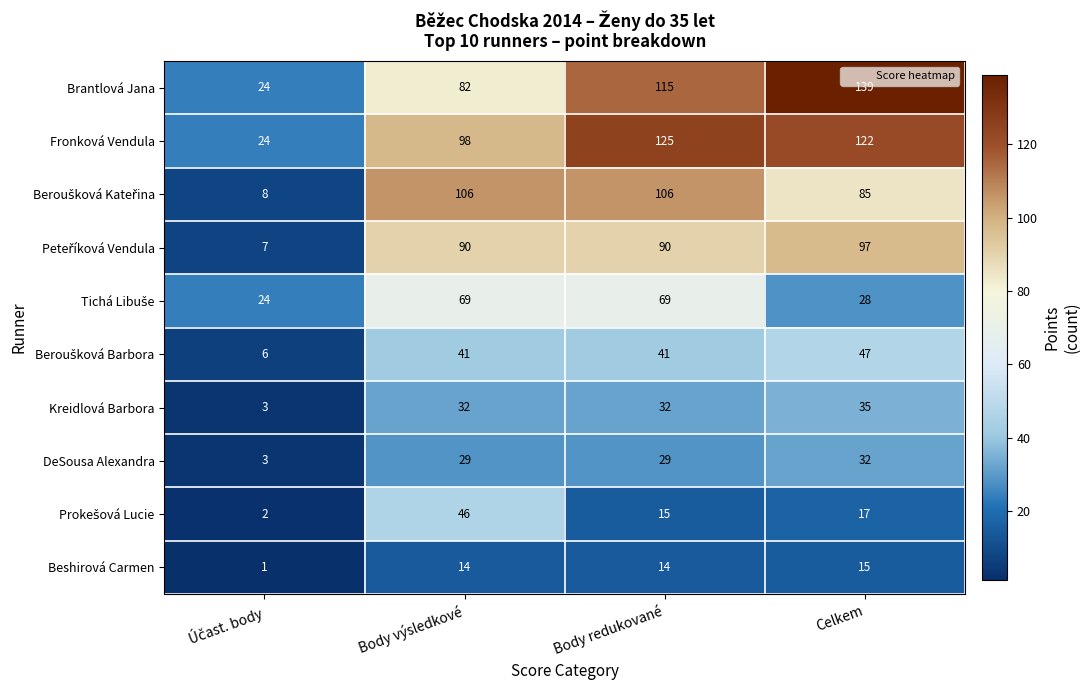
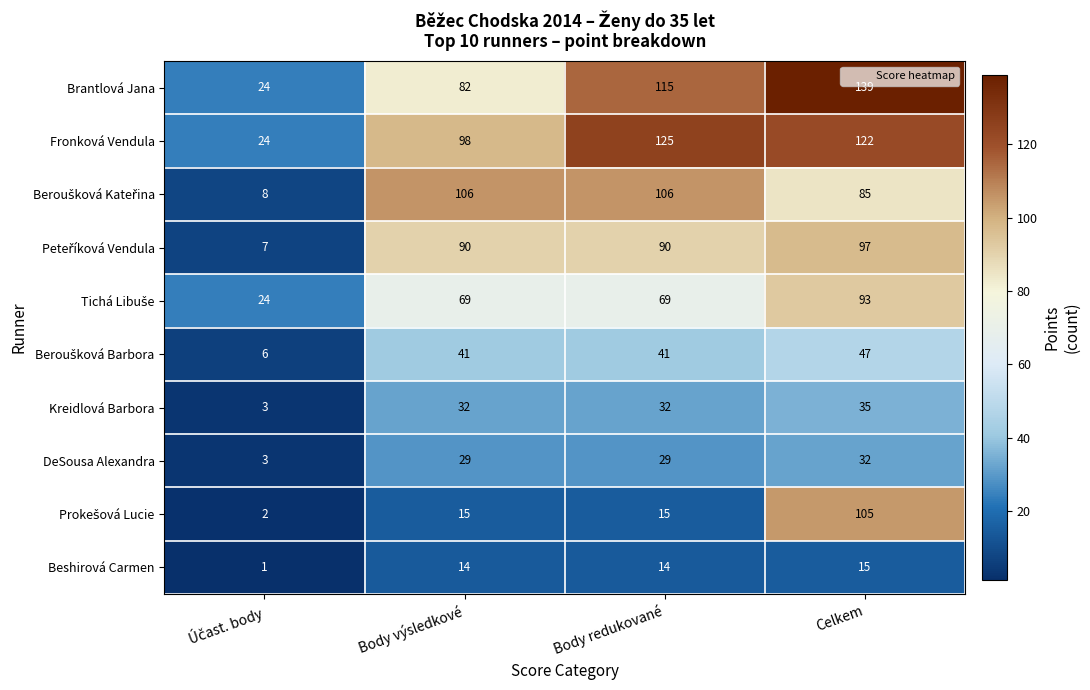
  {
    "Brantlová Jana": {
      "Účast. body": 24,
      "Body výsledkové": 82,
      "Body redukované": 115
    },
    "Fronková Vendula": {
      "Účast. body": 24,
      "Body výsledkové": 98,
      "Body redukované": 125,
      "Celkem": 122
    },
    "Beroušková Kateřina": {
      "Účast. body": 8,
      "Body výsledkové": 106,
      "Body redukované": 106,
      "Celkem": 85
    },
    "Peteříková Vendula": {
      "Účast. body": 7,
      "Body výsledkové": 90,
      "Body redukované": 90,
      "Celkem": 97
    },
    "Tichá Libuše": {
      "Účast. body": 24,
      "Body výsledkové": 69,
      "Body redukované": 69,
-     "Celkem": 28
+     "Celkem": 93
    },
    "Beroušková Barbora": {
      "Účast. body": 6,
      "Body výsledkové": 41,
      "Body redukované": 41,
      "Celkem": 47
    },
    "Kreidlová Barbora": {
      "Účast. body": 3,
      "Body výsledkové": 32,
      "Body redukované": 32,
      "Celkem": 35
    },
    "DeSousa Alexandra": {
      "Účast. body": 3,
      "Body výsledkové": 29,
      "Body redukované": 29,
      "Celkem": 32
    },
    "Prokešová Lucie": {
      "Účast. body": 2,
-     "Body výsledkové": 46,
+     "Body výsledkové": 15,
      "Body redukované": 15,
-     "Celkem": 17
+     "Celkem": 105
    },
    "Beshirová Carmen": {
      "Účast. body": 1,
      "Body výsledkové": 14,
      "Body redukované": 14,
      "Celkem": 15
    }
  }
